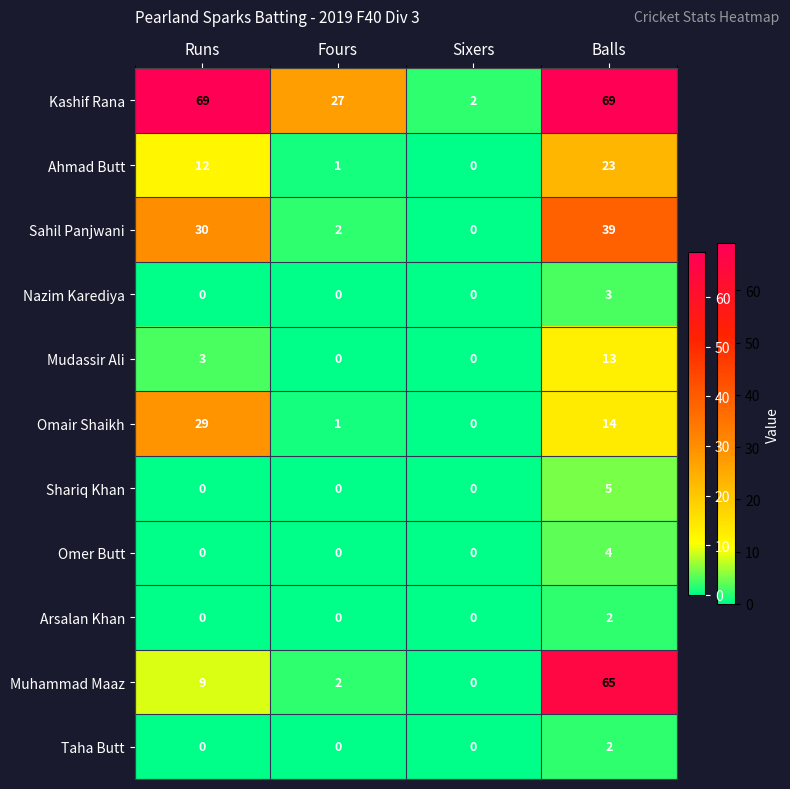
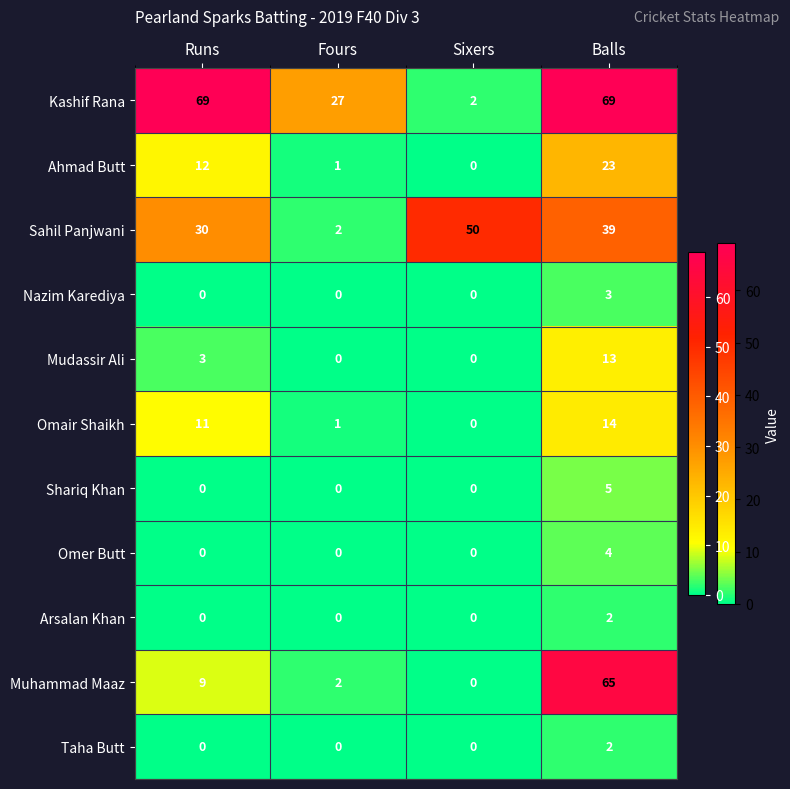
  {
    "Kashif Rana": {
      "Runs": 69,
      "Fours": 27,
      "Sixers": 2,
      "Balls": 69
    },
    "Ahmad Butt": {
      "Runs": 12,
      "Fours": 1,
      "Sixers": 0,
      "Balls": 23
    },
    "Sahil Panjwani": {
      "Runs": 30,
      "Fours": 2,
-     "Sixers": 0,
+     "Sixers": 50,
      "Balls": 39
    },
    "Nazim Karediya": {
      "Runs": 0,
      "Fours": 0,
      "Sixers": 0,
      "Balls": 3
    },
    "Mudassir Ali": {
      "Runs": 3,
      "Fours": 0,
      "Sixers": 0,
      "Balls": 13
    },
    "Omair Shaikh": {
-     "Runs": 29,
+     "Runs": 11,
      "Fours": 1,
      "Sixers": 0,
      "Balls": 14
    },
    "Shariq Khan": {
      "Runs": 0,
      "Fours": 0,
      "Sixers": 0,
      "Balls": 5
    },
    "Omer Butt": {
      "Runs": 0,
      "Fours": 0,
      "Sixers": 0,
      "Balls": 4
    },
    "Arsalan Khan": {
      "Runs": 0,
      "Fours": 0,
      "Sixers": 0,
      "Balls": 2
    },
    "Muhammad Maaz": {
      "Runs": 9,
      "Fours": 2,
      "Sixers": 0,
      "Balls": 65
    },
    "Taha Butt": {
      "Runs": 0,
      "Fours": 0,
      "Sixers": 0,
      "Balls": 2
    }
  }
